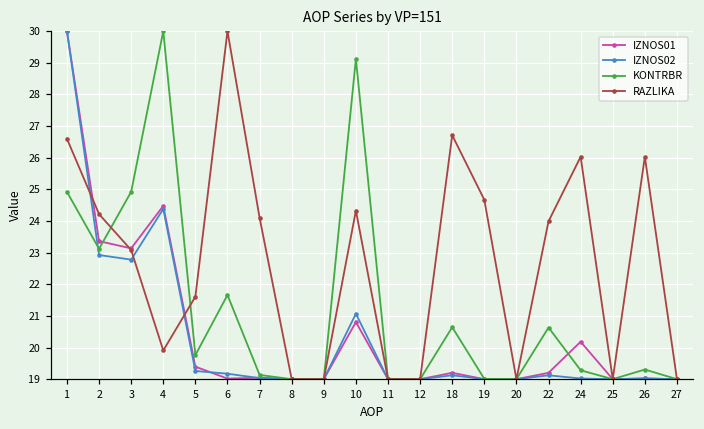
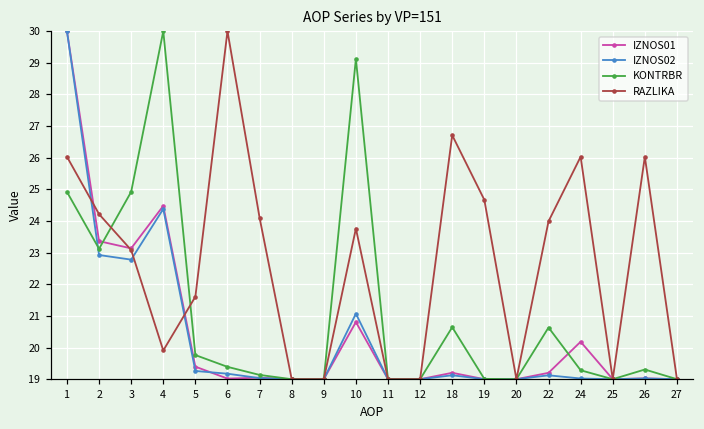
  {
    "IZNOS01": {
      "2": 23.4,
      "4": 24.5,
      "5": 19.4,
      "6": 19.0,
      "10": 20.8,
      "24": 20.2
    },
    "IZNOS02": {
      "2": 22.9,
      "3": 22.8,
      "4": 24.4,
      "5": 19.3,
      "6": 19.2,
      "10": 21.1,
      "24": 19.0
    },
    "KONTRBR": {
      "1": 24.9,
      "2": 23.1,
      "3": 24.9,
      "4": 30.0,
      "5": 19.8,
-     "6": 21.7,
+     "6": 19.4,
      "7": 19.1,
      "10": 29.1,
      "18": 20.6,
      "22": 20.6,
      "24": 19.3,
      "26": 19.3
    },
    "RAZLIKA": {
-     "1": 26.6,
+     "1": 26.0,
      "2": 24.2,
      "4": 19.9,
      "5": 21.6,
      "6": 30.0,
      "7": 24.1,
-     "10": 24.3,
+     "10": 23.8,
      "18": 26.7,
      "19": 24.7,
      "22": 24.0,
      "24": 26.0,
      "26": 26.0
    }
  }
